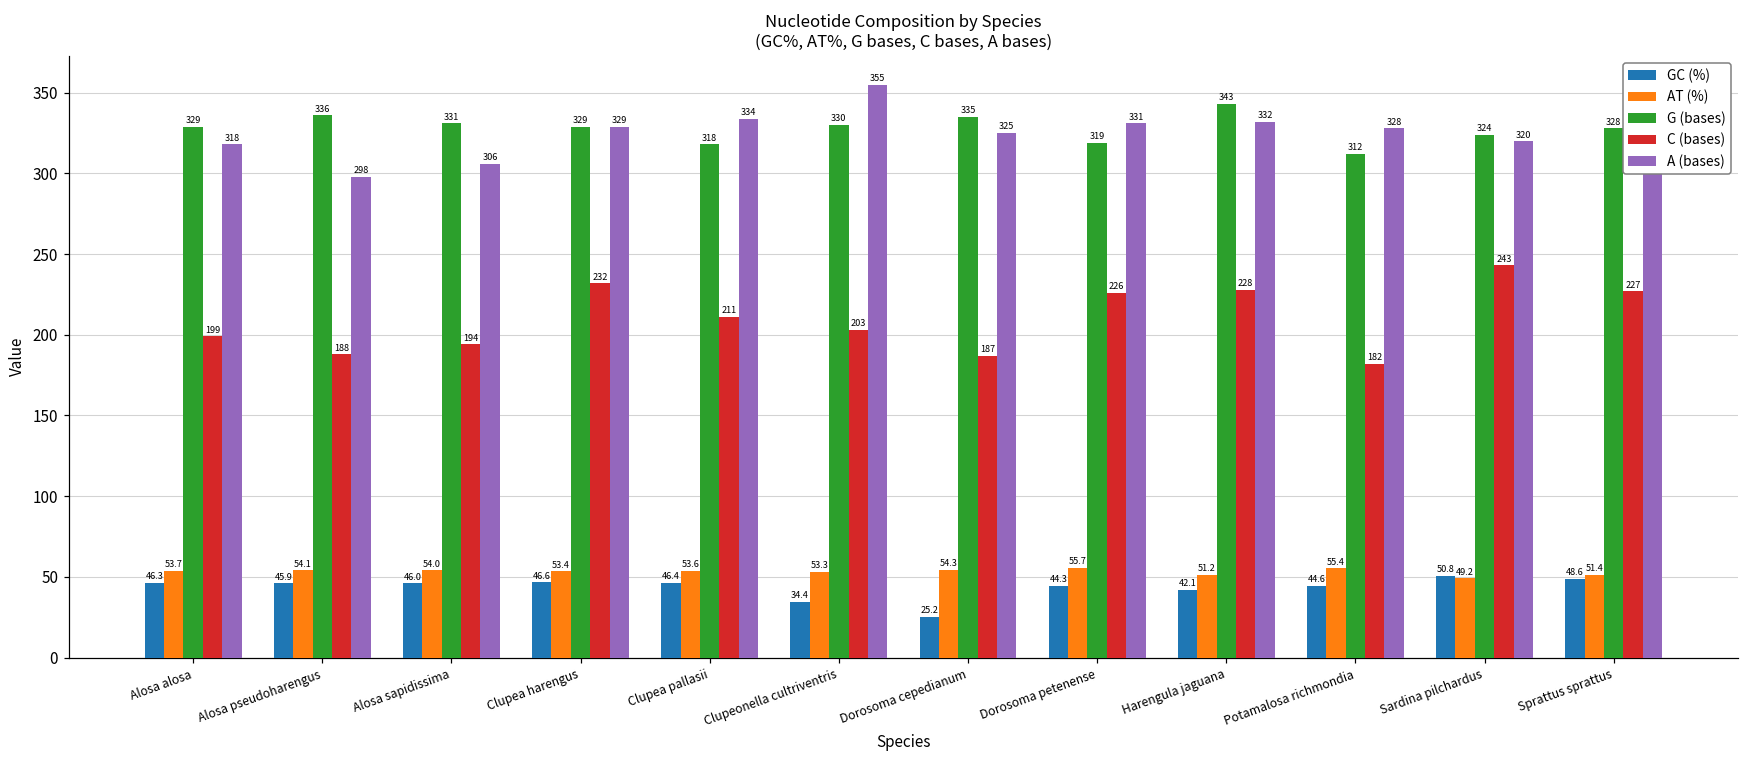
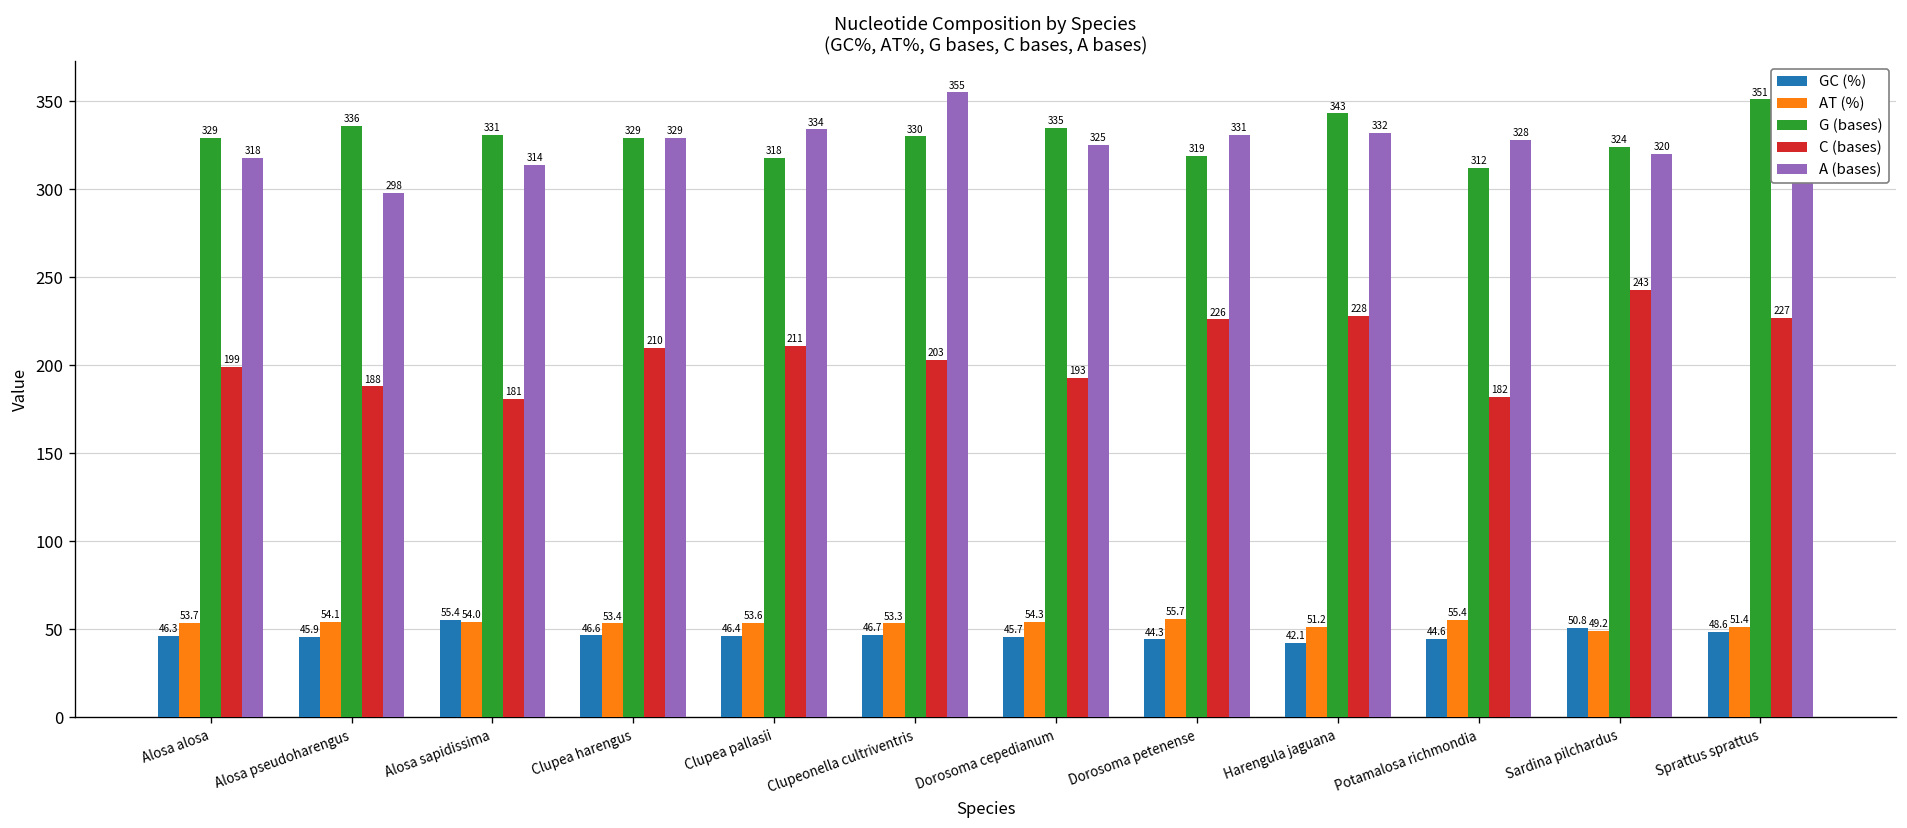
  {
    "GC (%)": {
      "Alosa alosa": 46.3,
      "Alosa pseudoharengus": 45.9,
-     "Alosa sapidissima": 46.0,
+     "Alosa sapidissima": 55.4,
      "Clupea harengus": 46.6,
      "Clupea pallasii": 46.4,
-     "Clupeonella cultriventris": 34.4,
-     "Dorosoma cepedianum": 25.2,
+     "Clupeonella cultriventris": 46.7,
+     "Dorosoma cepedianum": 45.7,
      "Dorosoma petenense": 44.3,
      "Harengula jaguana": 42.1,
      "Potamalosa richmondia": 44.6,
      "Sardina pilchardus": 50.8,
      "Sprattus sprattus": 48.6
    },
    "AT (%)": {
      "Alosa alosa": 53.7,
      "Alosa pseudoharengus": 54.1,
      "Alosa sapidissima": 54.0,
      "Clupea harengus": 53.4,
      "Clupea pallasii": 53.6,
      "Clupeonella cultriventris": 53.3,
      "Dorosoma cepedianum": 54.3,
      "Dorosoma petenense": 55.7,
      "Harengula jaguana": 51.2,
      "Potamalosa richmondia": 55.4,
      "Sardina pilchardus": 49.2,
      "Sprattus sprattus": 51.4
    },
    "G (bases)": {
      "Alosa alosa": 329,
      "Alosa pseudoharengus": 336,
      "Alosa sapidissima": 331,
      "Clupea harengus": 329,
      "Clupea pallasii": 318,
      "Clupeonella cultriventris": 330,
      "Dorosoma cepedianum": 335,
      "Dorosoma petenense": 319,
      "Harengula jaguana": 343,
      "Potamalosa richmondia": 312,
      "Sardina pilchardus": 324,
-     "Sprattus sprattus": 328
+     "Sprattus sprattus": 351
    },
    "C (bases)": {
      "Alosa alosa": 199,
      "Alosa pseudoharengus": 188,
-     "Alosa sapidissima": 194,
-     "Clupea harengus": 232,
+     "Alosa sapidissima": 181,
+     "Clupea harengus": 210,
      "Clupea pallasii": 211,
      "Clupeonella cultriventris": 203,
-     "Dorosoma cepedianum": 187,
+     "Dorosoma cepedianum": 193,
      "Dorosoma petenense": 226,
      "Harengula jaguana": 228,
      "Potamalosa richmondia": 182,
      "Sardina pilchardus": 243,
      "Sprattus sprattus": 227
    },
    "A (bases)": {
      "Alosa alosa": 318,
      "Alosa pseudoharengus": 298,
-     "Alosa sapidissima": 306,
+     "Alosa sapidissima": 314,
      "Clupea harengus": 329,
      "Clupea pallasii": 334,
      "Clupeonella cultriventris": 355,
      "Dorosoma cepedianum": 325,
      "Dorosoma petenense": 331,
      "Harengula jaguana": 332,
      "Potamalosa richmondia": 328,
      "Sardina pilchardus": 320
    }
  }
